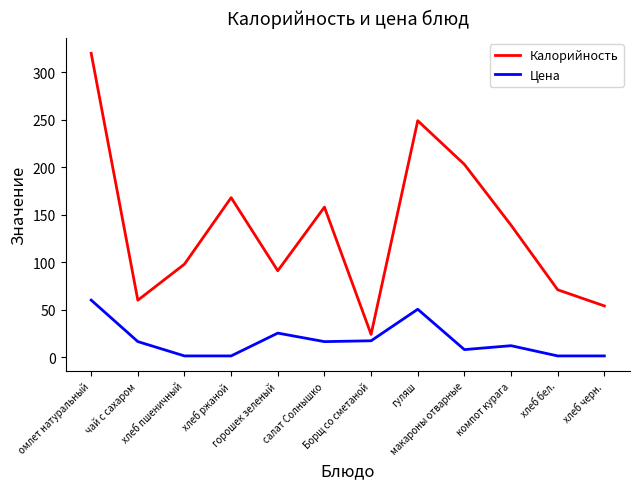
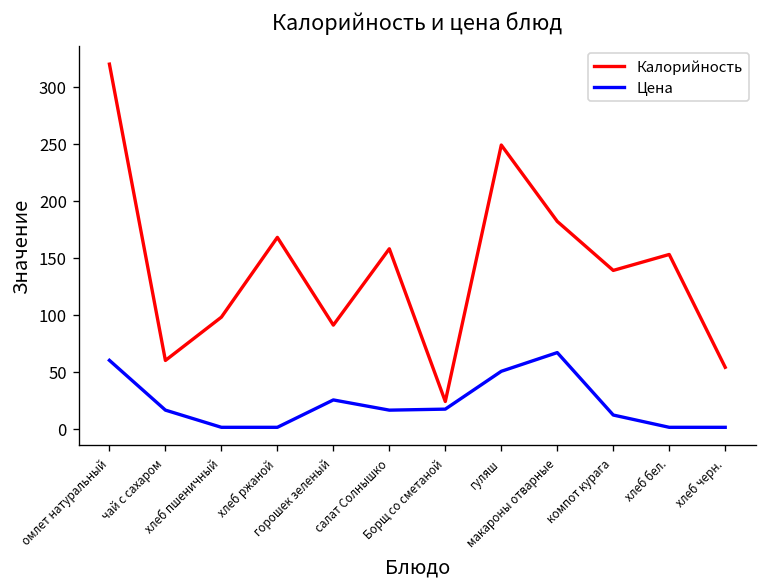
  {
    "Калорийность": {
      "омлет натуральный": 320,
      "чай с сахаром": 60,
      "хлеб пшеничный": 100,
      "хлеб ржаной": 170,
      "горошек зеленый": 90,
      "салат Солнышко": 160,
      "Борщ со сметаной": 20,
      "гуляш": 250,
-     "макароны отварные": 200,
+     "макароны отварные": 180,
      "компот курага": 140,
-     "хлеб бел.": 70,
+     "хлеб бел.": 150,
      "хлеб черн.": 50
    },
    "Цена": {
      "омлет натуральный": 60,
      "чай с сахаром": 20,
      "хлеб пшеничный": 0,
      "хлеб ржаной": 0,
      "горошек зеленый": 30,
      "салат Солнышко": 20,
      "Борщ со сметаной": 20,
      "гуляш": 50,
-     "макароны отварные": 10,
+     "макароны отварные": 70,
      "компот курага": 10,
      "хлеб бел.": 0,
      "хлеб черн.": 0
    }
  }
